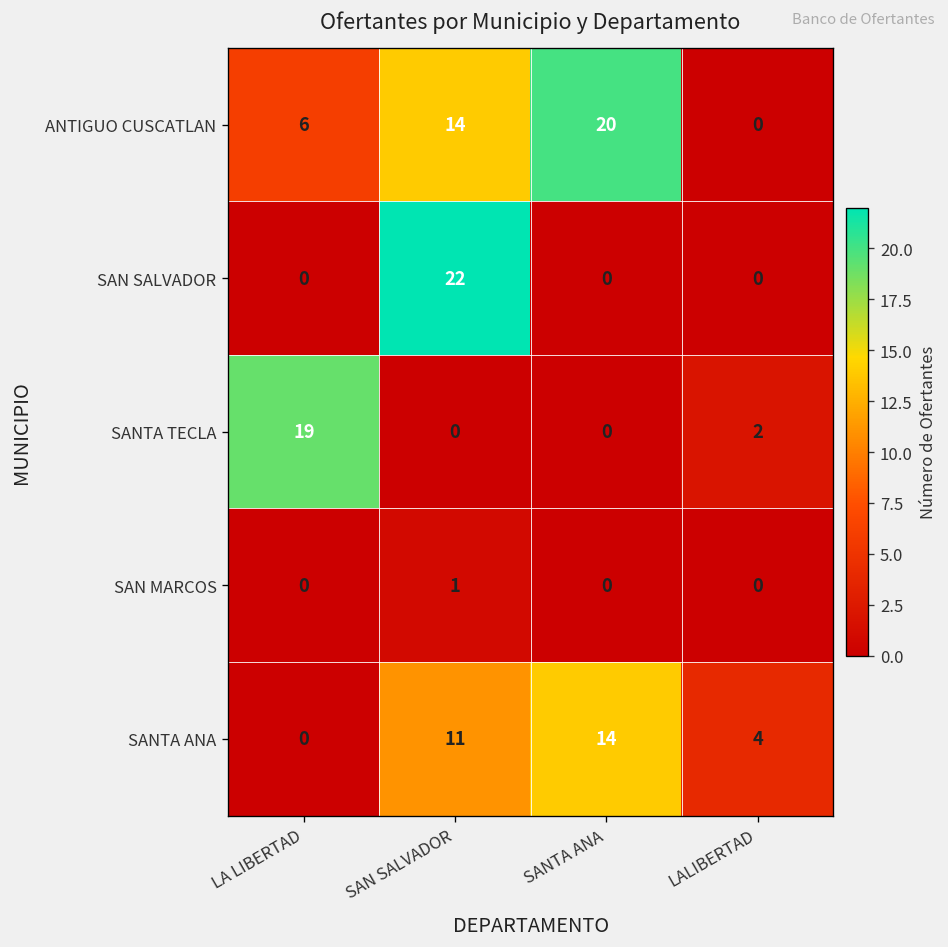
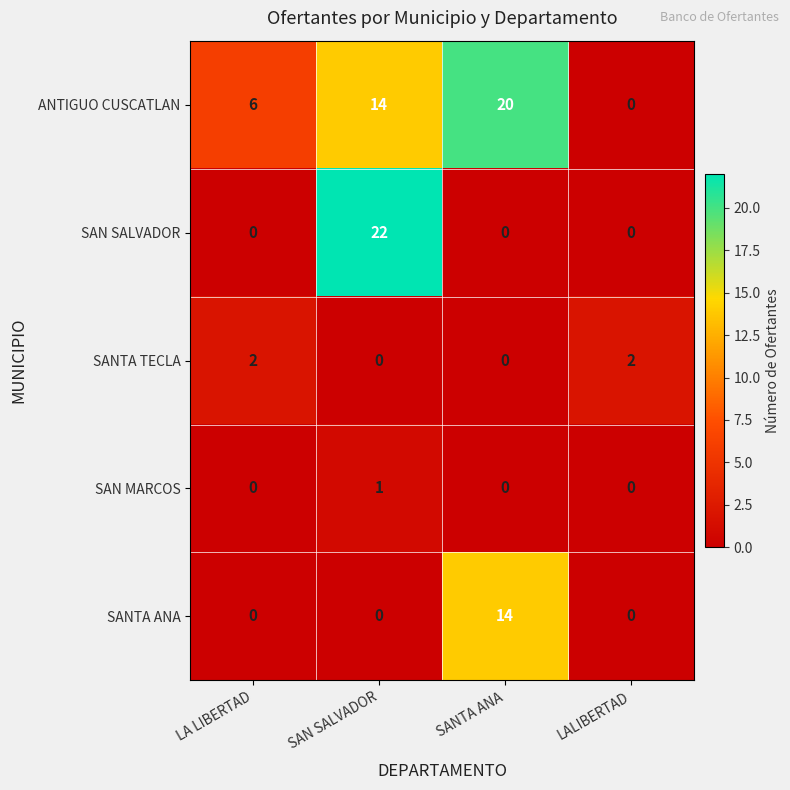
  {
    "ANTIGUO CUSCATLAN": {
      "LA LIBERTAD": 6,
      "SAN SALVADOR": 14,
      "SANTA ANA": 20,
      "LALIBERTAD": 0
    },
    "SAN SALVADOR": {
      "LA LIBERTAD": 0,
      "SAN SALVADOR": 22,
      "SANTA ANA": 0,
      "LALIBERTAD": 0
    },
    "SANTA TECLA": {
-     "LA LIBERTAD": 19,
+     "LA LIBERTAD": 2,
      "SAN SALVADOR": 0,
      "SANTA ANA": 0,
      "LALIBERTAD": 2
    },
    "SAN MARCOS": {
      "LA LIBERTAD": 0,
      "SAN SALVADOR": 1,
      "SANTA ANA": 0,
      "LALIBERTAD": 0
    },
    "SANTA ANA": {
      "LA LIBERTAD": 0,
-     "SAN SALVADOR": 11,
+     "SAN SALVADOR": 0,
      "SANTA ANA": 14,
-     "LALIBERTAD": 4
+     "LALIBERTAD": 0
    }
  }
